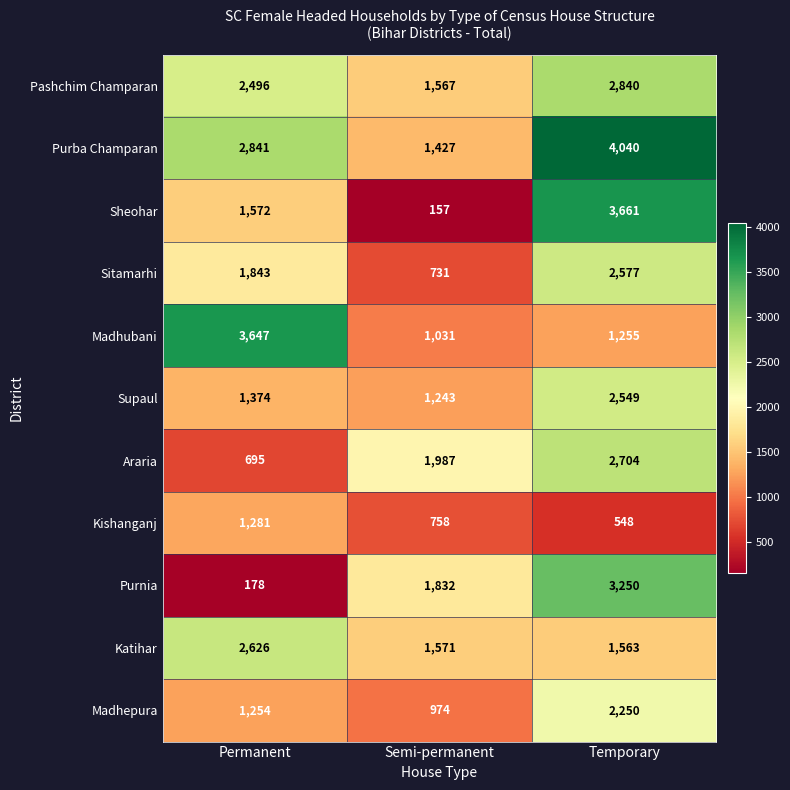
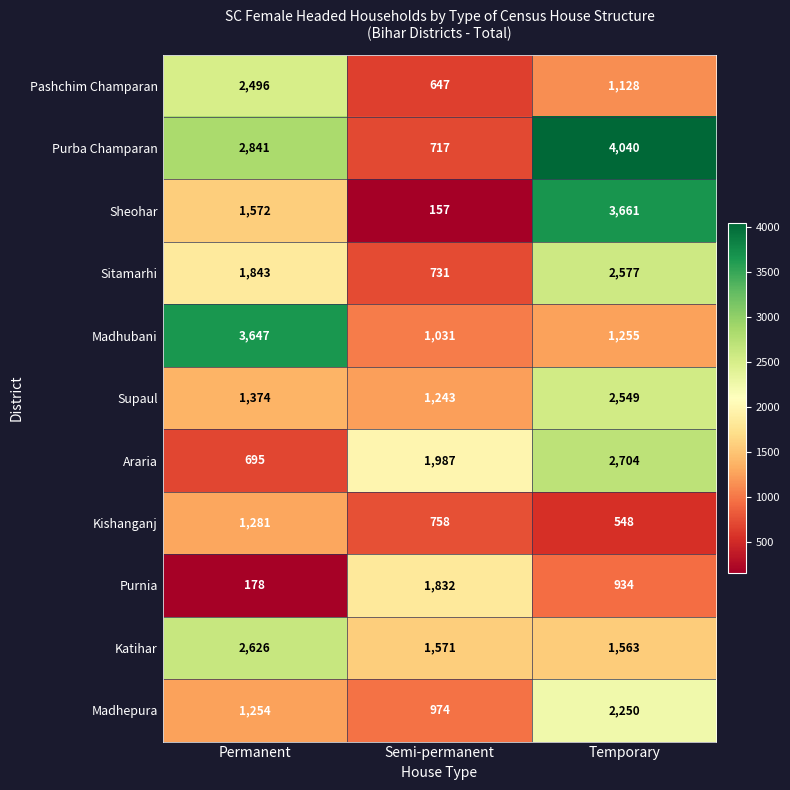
  {
    "Pashchim Champaran": {
      "Permanent": "2,496",
-     "Semi-permanent": "1,567",
-     "Temporary": "2,840"
+     "Semi-permanent": "647",
+     "Temporary": "1,128"
    },
    "Purba Champaran": {
      "Permanent": "2,841",
-     "Semi-permanent": "1,427",
+     "Semi-permanent": "717",
      "Temporary": "4,040"
    },
    "Sheohar": {
      "Permanent": "1,572",
      "Semi-permanent": "157",
      "Temporary": "3,661"
    },
    "Sitamarhi": {
      "Permanent": "1,843",
      "Semi-permanent": "731",
      "Temporary": "2,577"
    },
    "Madhubani": {
      "Permanent": "3,647",
      "Semi-permanent": "1,031",
      "Temporary": "1,255"
    },
    "Supaul": {
      "Permanent": "1,374",
      "Semi-permanent": "1,243",
      "Temporary": "2,549"
    },
    "Araria": {
      "Permanent": "695",
      "Semi-permanent": "1,987",
      "Temporary": "2,704"
    },
    "Kishanganj": {
      "Permanent": "1,281",
      "Semi-permanent": "758",
      "Temporary": "548"
    },
    "Purnia": {
      "Permanent": "178",
      "Semi-permanent": "1,832",
-     "Temporary": "3,250"
+     "Temporary": "934"
    },
    "Katihar": {
      "Permanent": "2,626",
      "Semi-permanent": "1,571",
      "Temporary": "1,563"
    },
    "Madhepura": {
      "Permanent": "1,254",
      "Semi-permanent": "974",
      "Temporary": "2,250"
    }
  }
